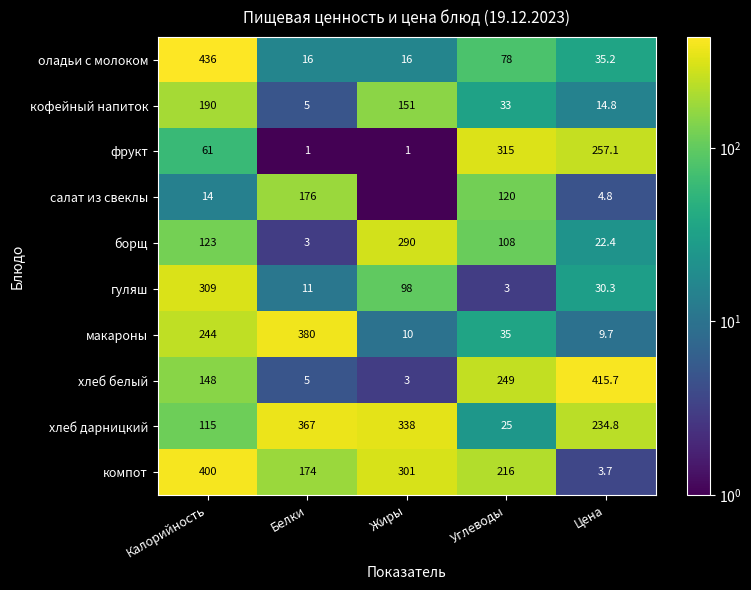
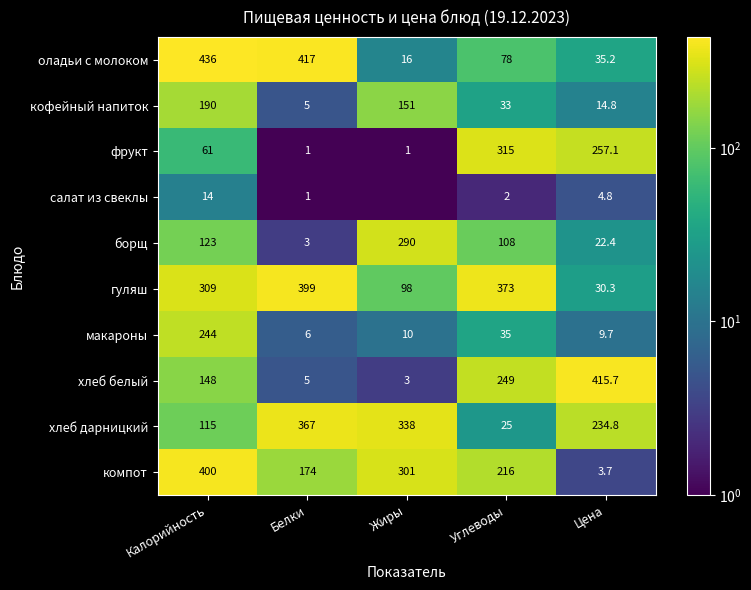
  {
    "оладьи с молоком": {
      "Калорийность": 436,
-     "Белки": 16,
+     "Белки": 417,
      "Жиры": 16,
      "Углеводы": 78,
      "Цена": 35.2
    },
    "кофейный напиток": {
      "Калорийность": 190,
      "Белки": 5,
      "Жиры": 151,
      "Углеводы": 33,
      "Цена": 14.8
    },
    "фрукт": {
      "Калорийность": 61,
      "Белки": 1,
      "Жиры": 1,
      "Углеводы": 315,
      "Цена": 257.1
    },
    "салат из свеклы": {
      "Калорийность": 14,
-     "Белки": 176,
-     "Углеводы": 120,
+     "Белки": 1,
+     "Углеводы": 2,
      "Цена": 4.8
    },
    "борщ": {
      "Калорийность": 123,
      "Белки": 3,
      "Жиры": 290,
      "Углеводы": 108,
      "Цена": 22.4
    },
    "гуляш": {
      "Калорийность": 309,
-     "Белки": 11,
+     "Белки": 399,
      "Жиры": 98,
-     "Углеводы": 3,
+     "Углеводы": 373,
      "Цена": 30.3
    },
    "макароны": {
      "Калорийность": 244,
-     "Белки": 380,
+     "Белки": 6,
      "Жиры": 10,
      "Углеводы": 35,
      "Цена": 9.7
    },
    "хлеб белый": {
      "Калорийность": 148,
      "Белки": 5,
      "Жиры": 3,
      "Углеводы": 249,
      "Цена": 415.7
    },
    "хлеб дарницкий": {
      "Калорийность": 115,
      "Белки": 367,
      "Жиры": 338,
      "Углеводы": 25,
      "Цена": 234.8
    },
    "компот": {
      "Калорийность": 400,
      "Белки": 174,
      "Жиры": 301,
      "Углеводы": 216,
      "Цена": 3.7
    }
  }
